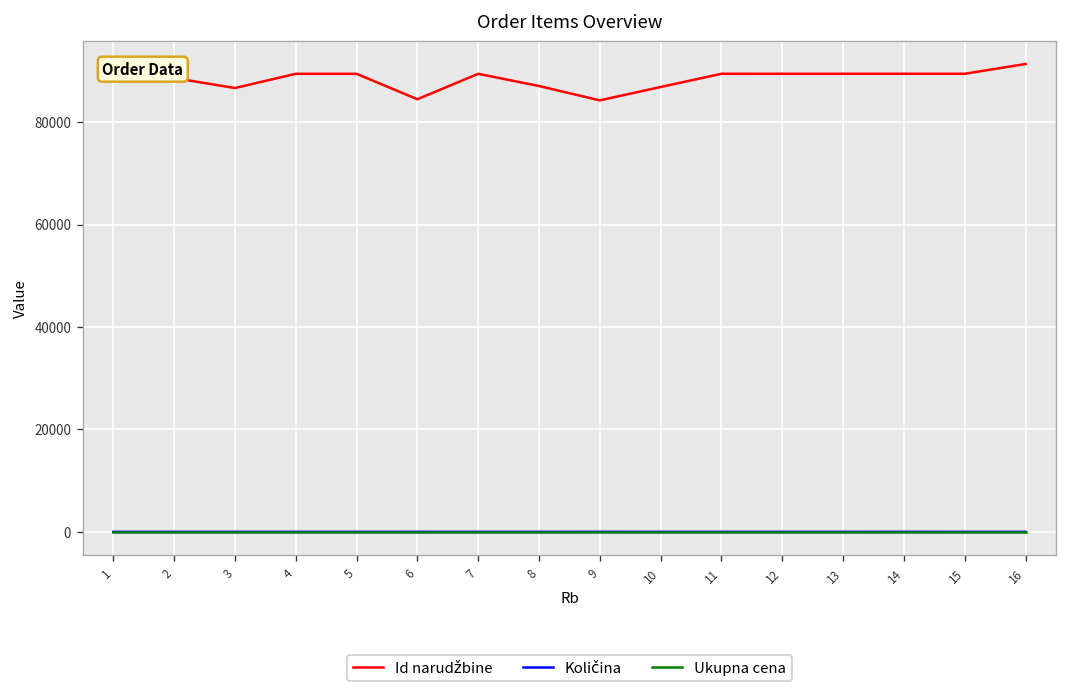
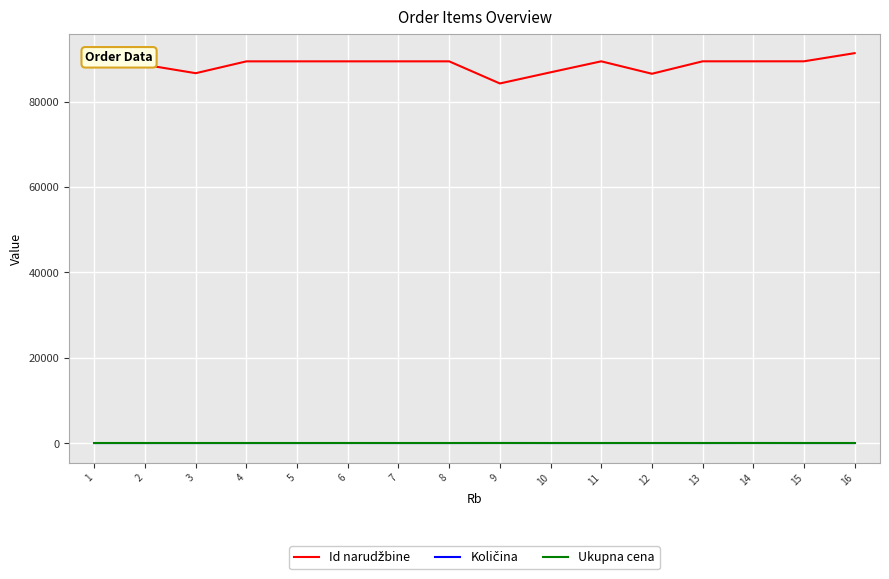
  {
    "Id narudžbine": {
      "3": 87000,
      "4": 89000,
      "5": 89000,
-     "6": 84000,
+     "6": 89000,
      "7": 89000,
-     "8": 87000,
+     "8": 89000,
      "9": 84000,
      "10": 87000,
      "11": 89000,
-     "12": 89000,
+     "12": 87000,
      "13": 89000,
      "14": 89000,
      "15": 89000,
      "16": 91000
    },
    "Ukupna cena": {
      "1": 0,
      "2": 0,
      "3": 0,
      "4": 0,
      "5": 0,
      "6": 0,
      "7": 0,
      "8": 0,
      "9": 0,
      "10": 0,
      "11": 0,
      "12": 0,
      "13": 0,
      "14": 0,
      "15": 0,
      "16": 0
    }
  }
